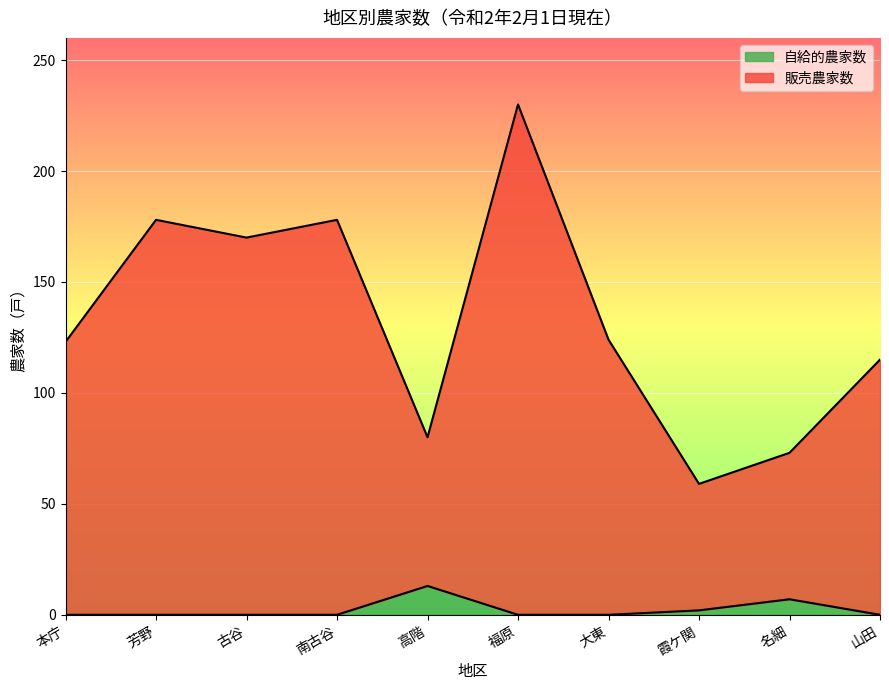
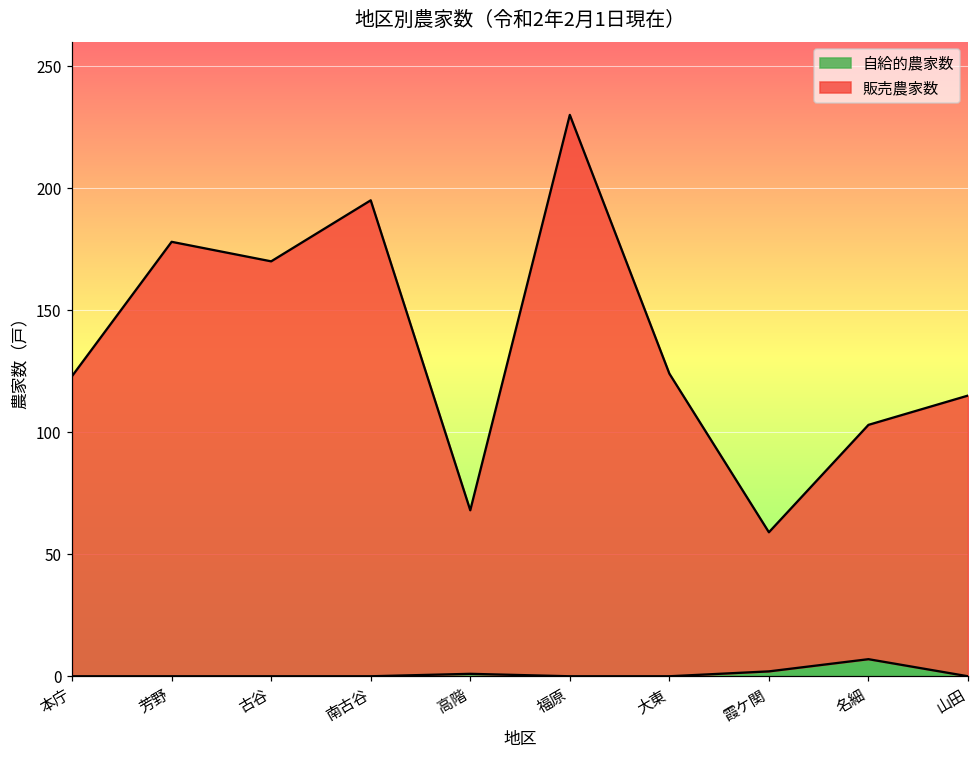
  {
    "自給的農家数": {
      "本庁": 0,
      "芳野": 0,
      "古谷": 0,
      "南古谷": 0,
-     "高階": 13,
+     "高階": 1,
      "福原": 0,
      "大東": 0,
      "霞ケ関": 2,
      "名細": 7,
      "山田": 0
    },
    "販売農家数": {
      "本庁": 123,
      "芳野": 178,
      "古谷": 170,
-     "南古谷": 178,
+     "南古谷": 195,
      "高階": 67,
      "福原": 230,
      "大東": 124,
      "霞ケ関": 57,
-     "名細": 66,
+     "名細": 96,
      "山田": 115
    }
  }
